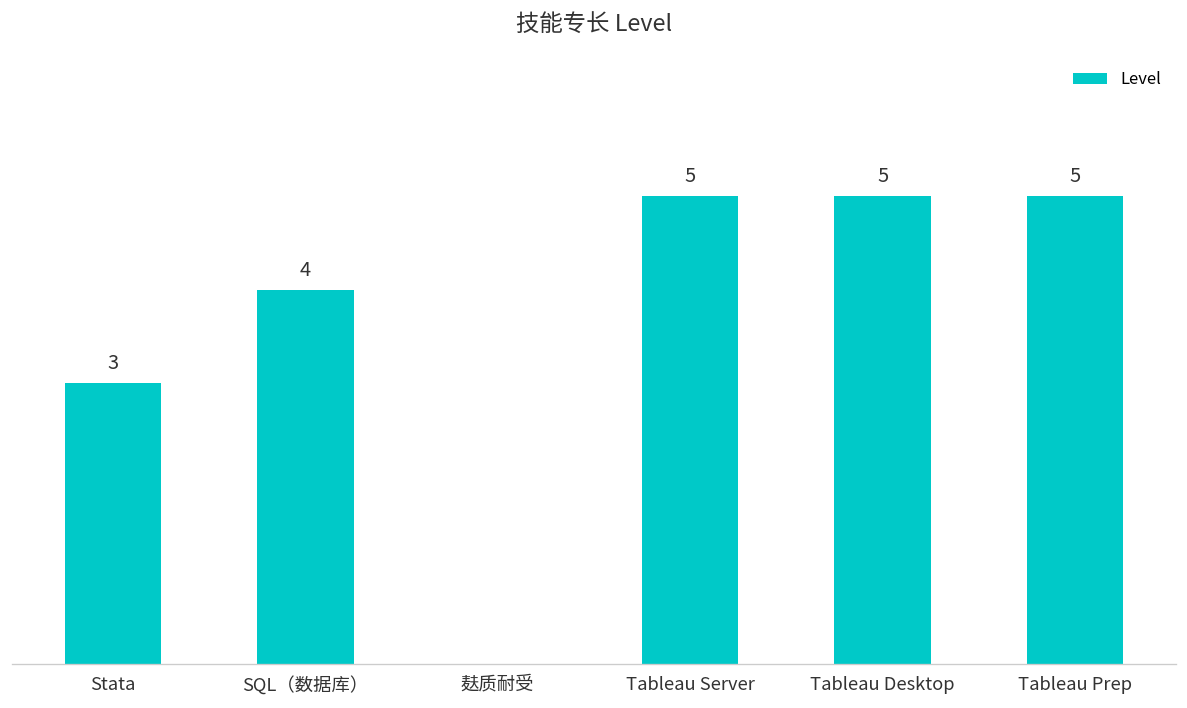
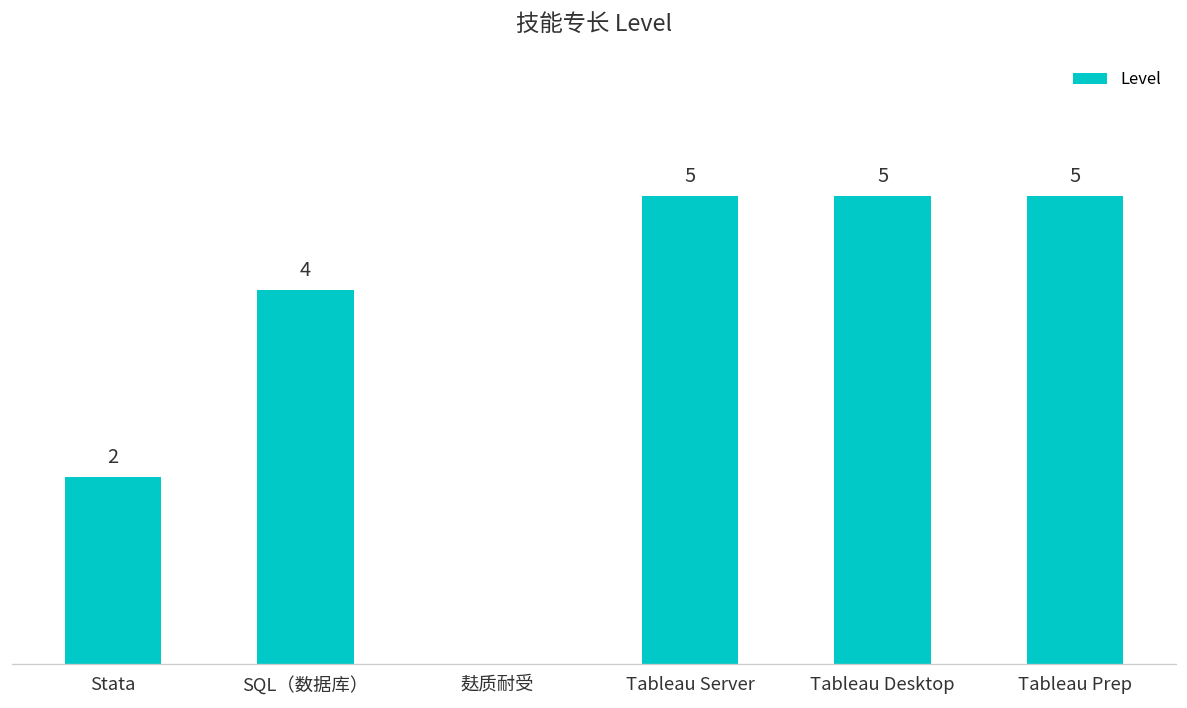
  {
-   "Stata": 3,
+   "Stata": 2,
    "SQL（数据库）": 4,
    "Tableau Server": 5,
    "Tableau Desktop": 5,
    "Tableau Prep": 5
  }
